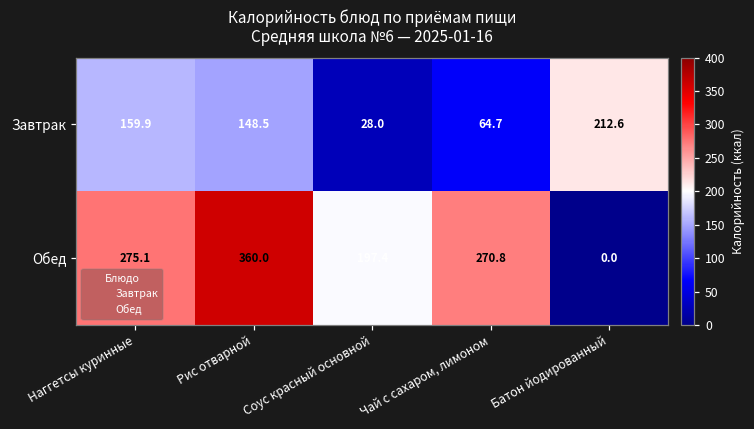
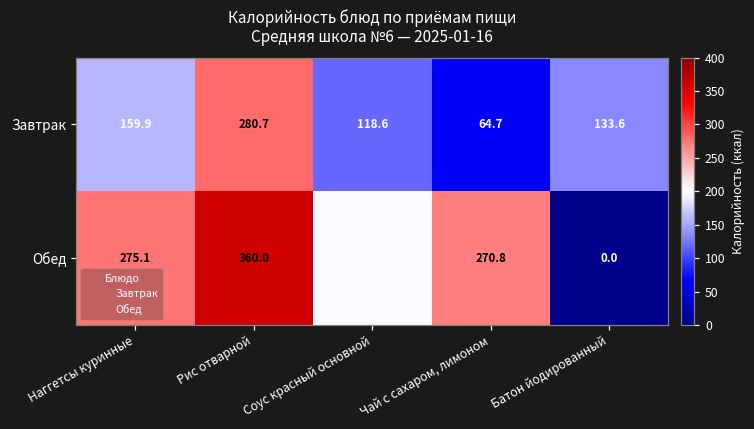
  {
    "Завтрак": {
-     "Рис отварной": 148.5,
-     "Соус красный основной": 28.0,
-     "Батон йодированный": 212.6
+     "Рис отварной": 280.7,
+     "Соус красный основной": 118.6,
+     "Батон йодированный": 133.6
    }
  }
